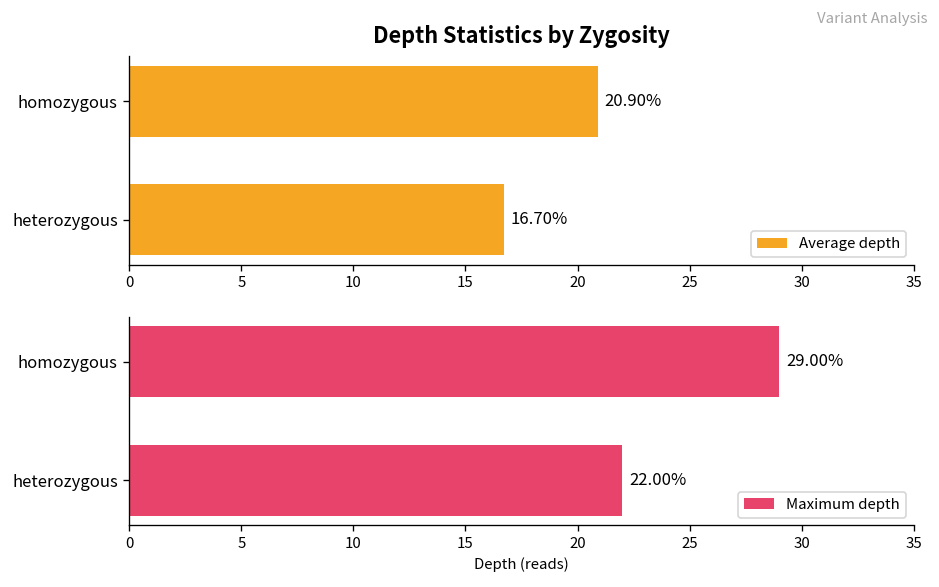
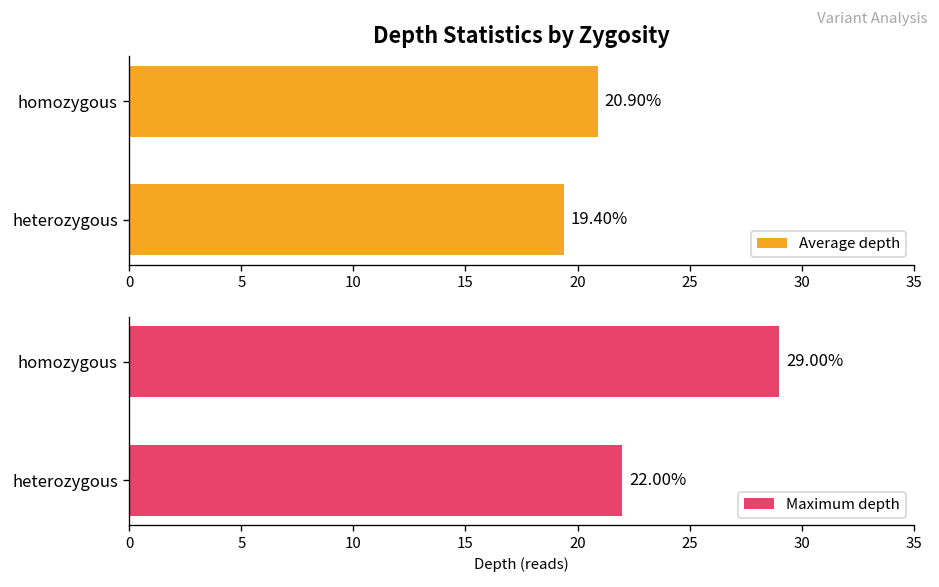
  {
    "Depth Statistics by Zygosity": {
      "homozygous": "20.90%",
-     "heterozygous": "16.70%"
+     "heterozygous": "19.40%"
    }
  }
